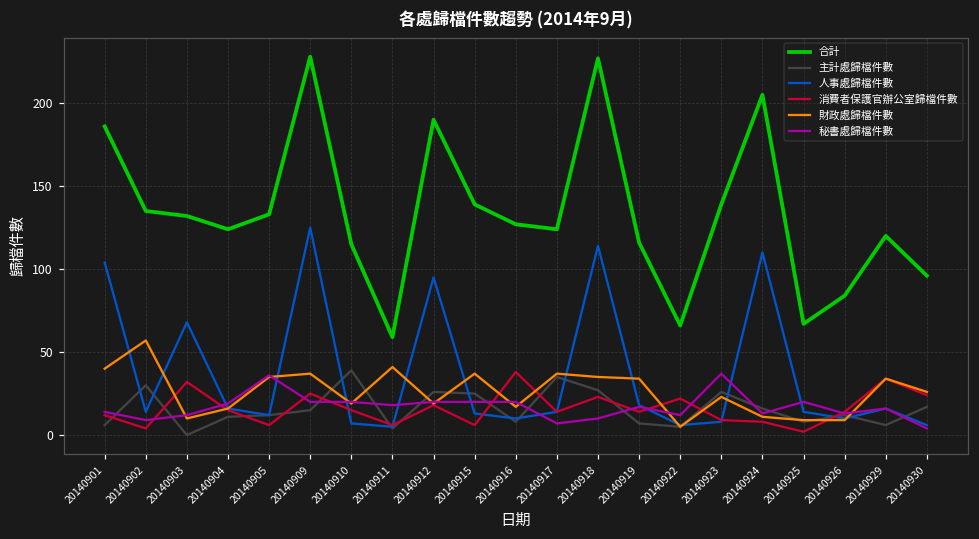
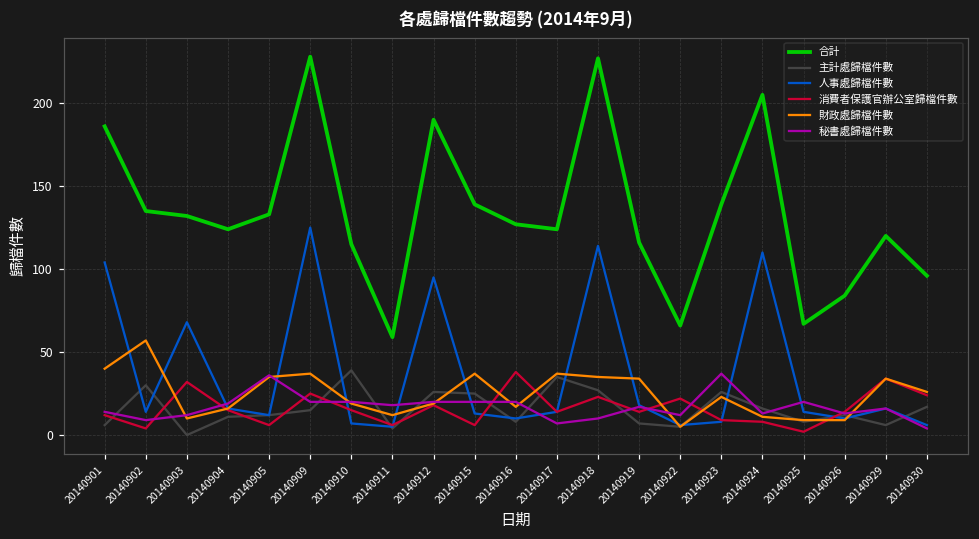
  {
    "合計": {
      "20140901": 186,
      "20140902": 135,
      "20140903": 132,
      "20140904": 124,
      "20140905": 133,
      "20140909": 228,
      "20140910": 115,
      "20140911": 59,
      "20140912": 190,
      "20140915": 139,
      "20140916": 127,
      "20140917": 124,
      "20140918": 227,
      "20140919": 116,
      "20140922": 66,
      "20140923": 139,
      "20140924": 205,
      "20140925": 67,
      "20140926": 84,
      "20140929": 120,
      "20140930": 96
    },
    "主計處歸檔件數": {
      "20140901": 6,
      "20140902": 30,
      "20140903": 0,
      "20140904": 11,
      "20140909": 15,
      "20140910": 39,
      "20140912": 26,
      "20140915": 25,
      "20140916": 8,
      "20140917": 35,
      "20140918": 27,
      "20140919": 7,
      "20140923": 26,
      "20140924": 16,
      "20140929": 6,
      "20140930": 17
    },
    "人事處歸檔件數": {
      "20140901": 104,
      "20140902": 14,
      "20140903": 68,
      "20140909": 125,
      "20140910": 7,
      "20140912": 95,
      "20140915": 13,
      "20140916": 10,
      "20140918": 114,
      "20140924": 110,
      "20140925": 14,
      "20140930": 6
    },
    "消費者保護官辦公室歸檔件數": {
      "20140901": 12,
      "20140902": 4,
      "20140903": 32,
      "20140905": 6,
      "20140909": 25,
      "20140910": 15,
      "20140915": 6,
      "20140916": 38,
      "20140918": 23,
      "20140919": 14,
      "20140922": 22,
      "20140924": 8,
      "20140925": 2,
      "20140930": 24
    },
    "財政處歸檔件數": {
      "20140901": 40,
      "20140902": 57,
      "20140903": 10,
      "20140909": 37,
-     "20140911": 41,
+     "20140911": 12,
      "20140915": 37,
      "20140916": 17,
      "20140917": 37,
      "20140918": 35,
      "20140919": 34,
      "20140923": 23,
      "20140924": 11,
      "20140930": 26
    },
    "秘書處歸檔件數": {
      "20140901": 14,
      "20140902": 9,
      "20140903": 12,
      "20140904": 19,
      "20140909": 20,
      "20140911": 18,
      "20140915": 20,
      "20140916": 20,
      "20140917": 7,
      "20140918": 10,
      "20140922": 12,
      "20140923": 37,
      "20140924": 13,
      "20140925": 20,
      "20140930": 4
    }
  }
